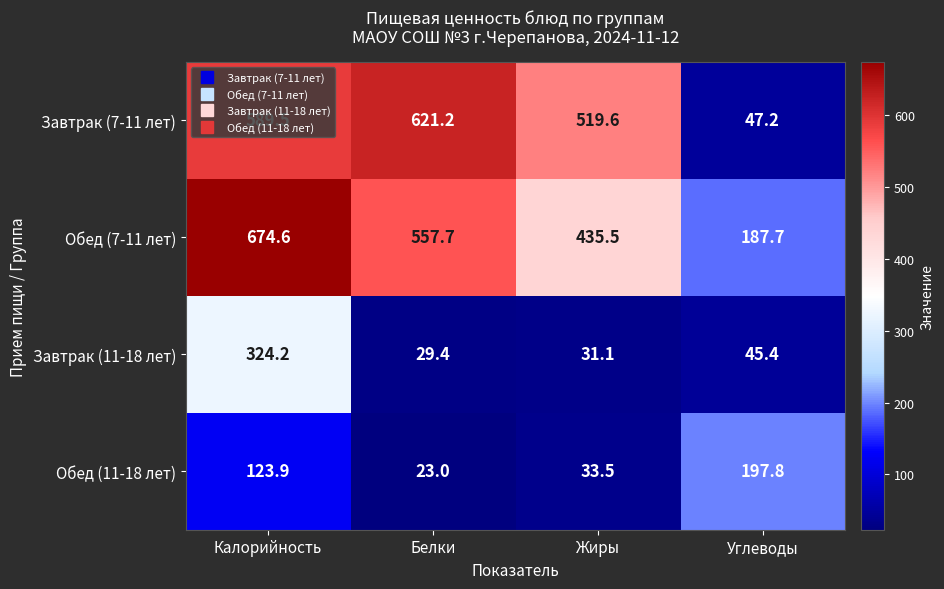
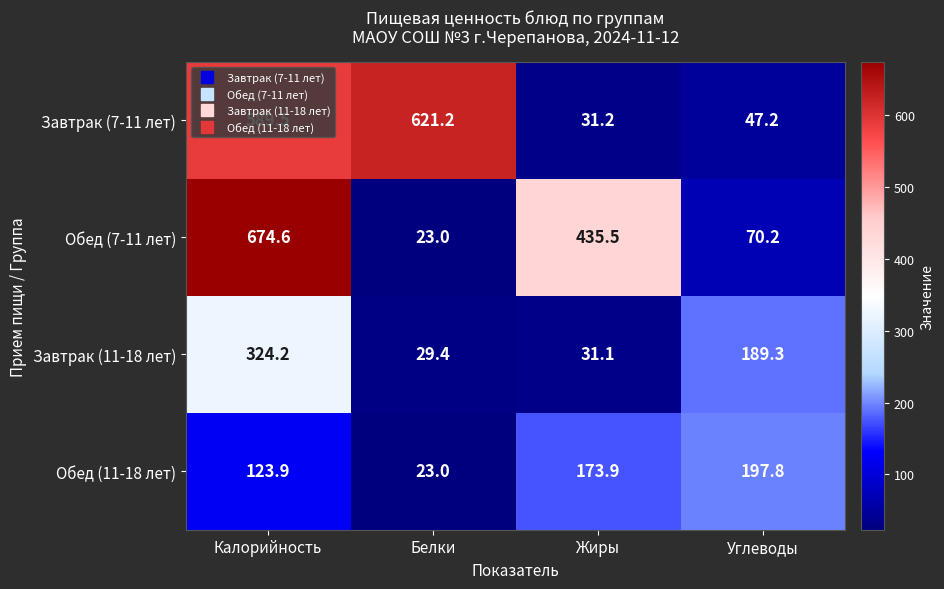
  {
    "Завтрак (7-11 лет)": {
      "Белки": 621.2,
-     "Жиры": 519.6,
+     "Жиры": 31.2,
      "Углеводы": 47.2
    },
    "Обед (7-11 лет)": {
      "Калорийность": 674.6,
-     "Белки": 557.7,
+     "Белки": 23.0,
      "Жиры": 435.5,
-     "Углеводы": 187.7
+     "Углеводы": 70.2
    },
    "Завтрак (11-18 лет)": {
      "Калорийность": 324.2,
      "Белки": 29.4,
      "Жиры": 31.1,
-     "Углеводы": 45.4
+     "Углеводы": 189.3
    },
    "Обед (11-18 лет)": {
      "Калорийность": 123.9,
      "Белки": 23.0,
-     "Жиры": 33.5,
+     "Жиры": 173.9,
      "Углеводы": 197.8
    }
  }
